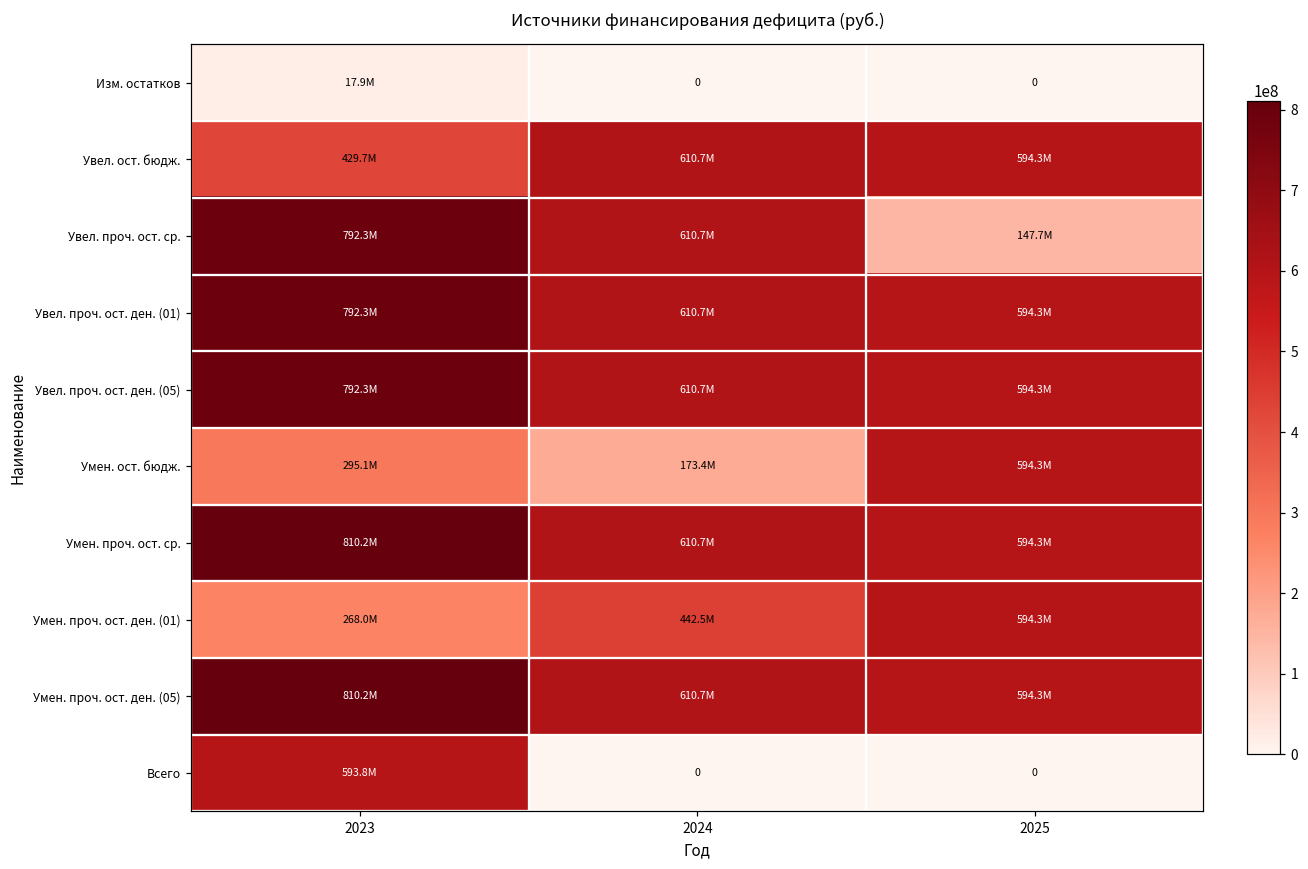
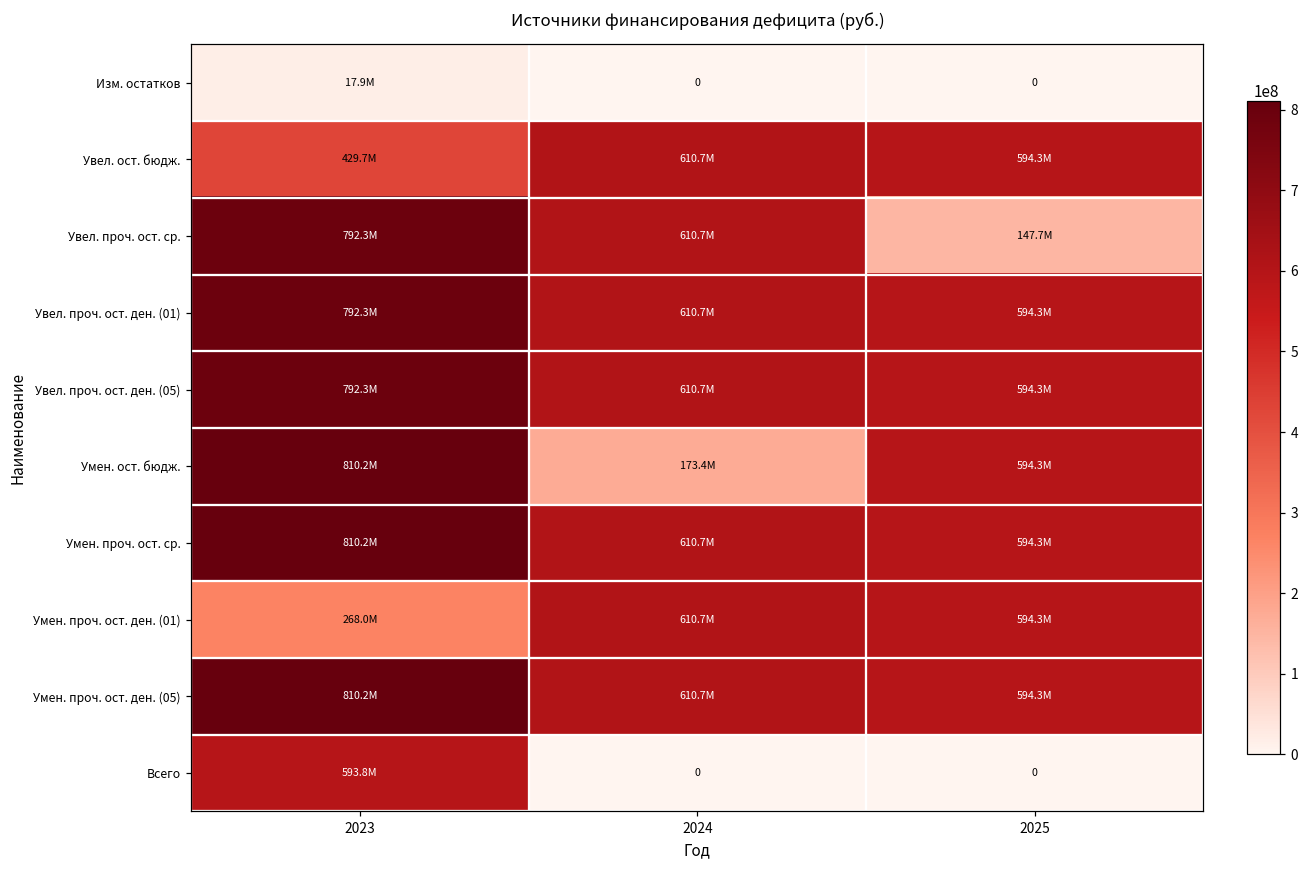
  {
    "Изм. остатков": {
      "2023": "17.9M",
      "2024": "0",
      "2025": "0"
    },
    "Увел. ост. бюдж.": {
      "2023": "429.7M",
      "2024": "610.7M",
      "2025": "594.3M"
    },
    "Увел. проч. ост. ср.": {
      "2023": "792.3M",
      "2024": "610.7M",
      "2025": "147.7M"
    },
    "Увел. проч. ост. ден. (01)": {
      "2023": "792.3M",
      "2024": "610.7M",
      "2025": "594.3M"
    },
    "Увел. проч. ост. ден. (05)": {
      "2023": "792.3M",
      "2024": "610.7M",
      "2025": "594.3M"
    },
    "Умен. ост. бюдж.": {
-     "2023": "295.1M",
+     "2023": "810.2M",
      "2024": "173.4M",
      "2025": "594.3M"
    },
    "Умен. проч. ост. ср.": {
      "2023": "810.2M",
      "2024": "610.7M",
      "2025": "594.3M"
    },
    "Умен. проч. ост. ден. (01)": {
      "2023": "268.0M",
-     "2024": "442.5M",
+     "2024": "610.7M",
      "2025": "594.3M"
    },
    "Умен. проч. ост. ден. (05)": {
      "2023": "810.2M",
      "2024": "610.7M",
      "2025": "594.3M"
    },
    "Всего": {
      "2023": "593.8M",
      "2024": "0",
      "2025": "0"
    }
  }
